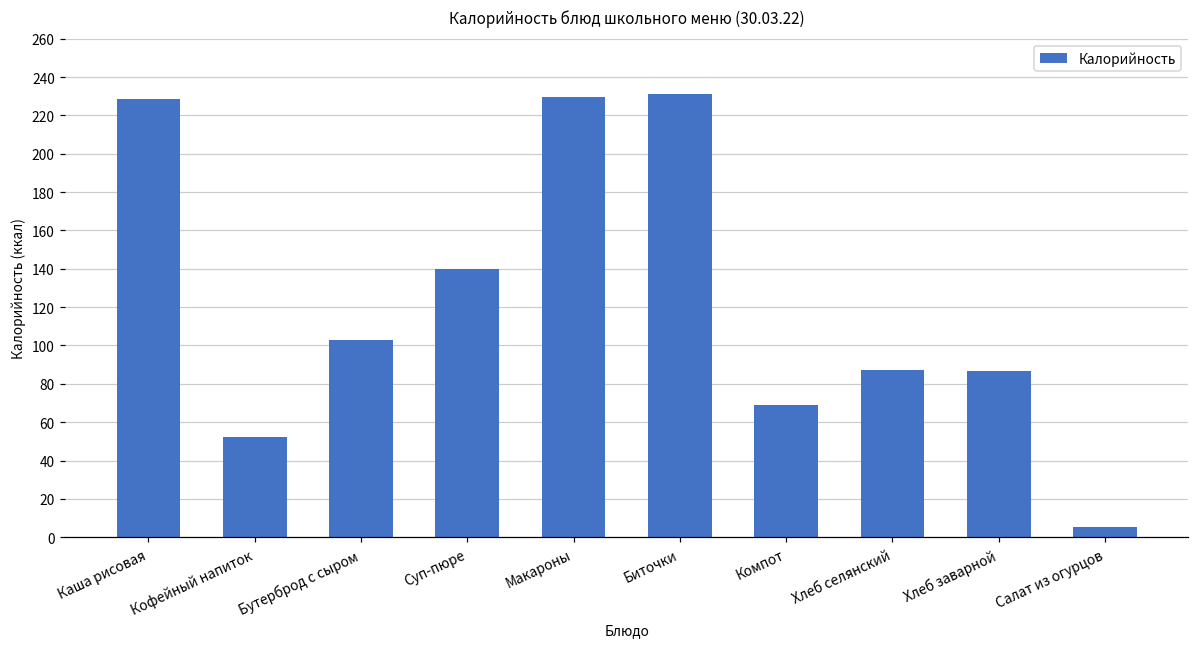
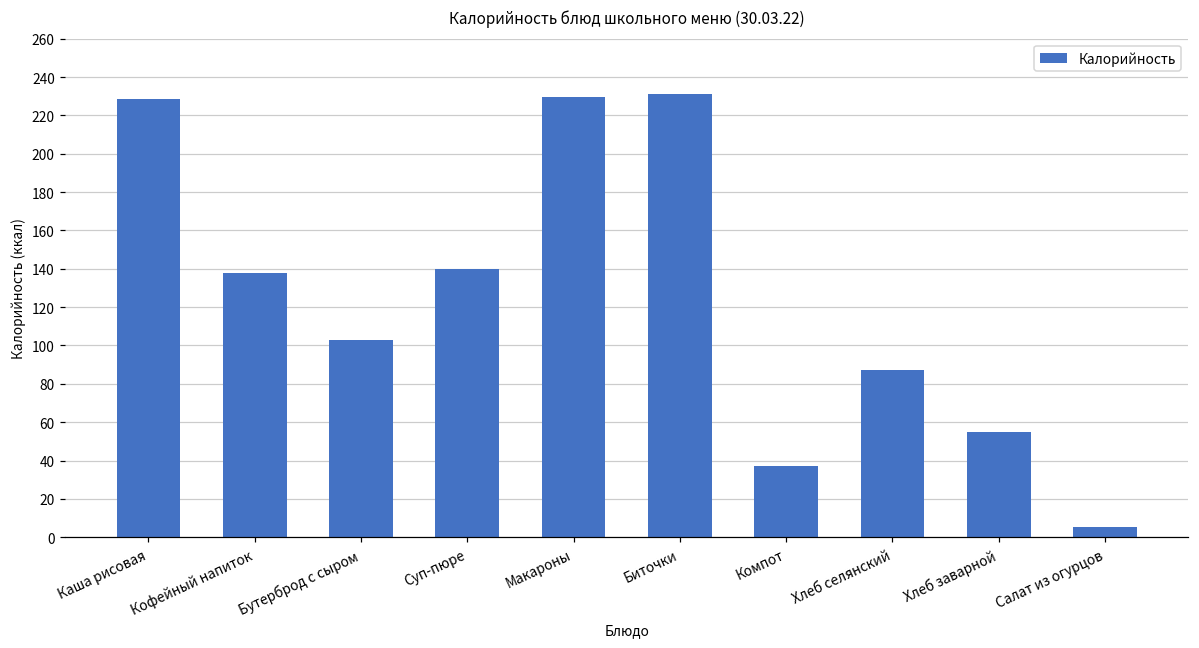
  {
    "Каша рисовая": 229,
-   "Кофейный напиток": 52,
+   "Кофейный напиток": 138,
    "Бутерброд с сыром": 103,
    "Суп-пюре": 140,
    "Макароны": 229,
    "Биточки": 231,
-   "Компот": 69,
+   "Компот": 37,
    "Хлеб селянский": 87,
-   "Хлеб заварной": 87,
+   "Хлеб заварной": 55,
    "Салат из огурцов": 6
  }
